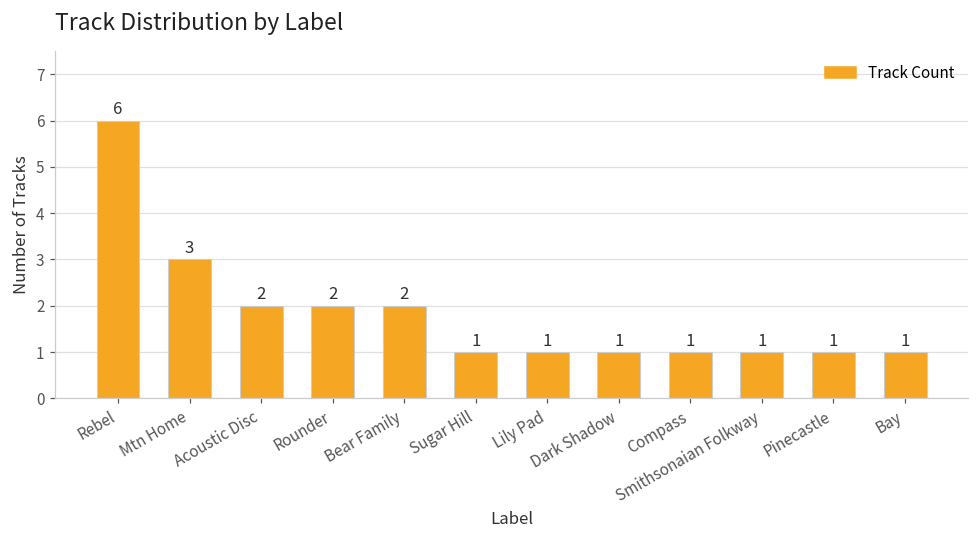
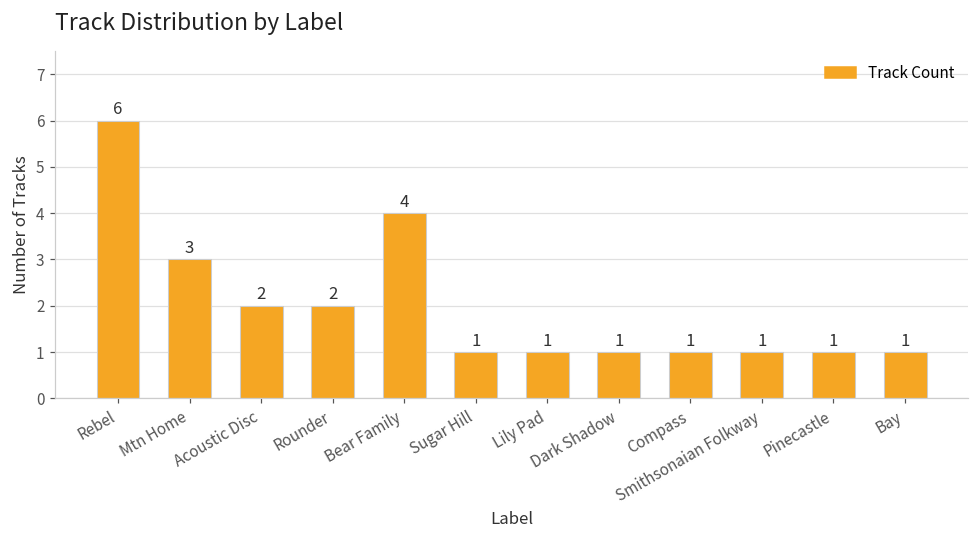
  {
    "Rebel": 6,
    "Mtn Home": 3,
    "Acoustic Disc": 2,
    "Rounder": 2,
-   "Bear Family": 2,
+   "Bear Family": 4,
    "Sugar Hill": 1,
    "Lily Pad": 1,
    "Dark Shadow": 1,
    "Compass": 1,
    "Smithsonaian Folkway": 1,
    "Pinecastle": 1,
    "Bay": 1
  }
